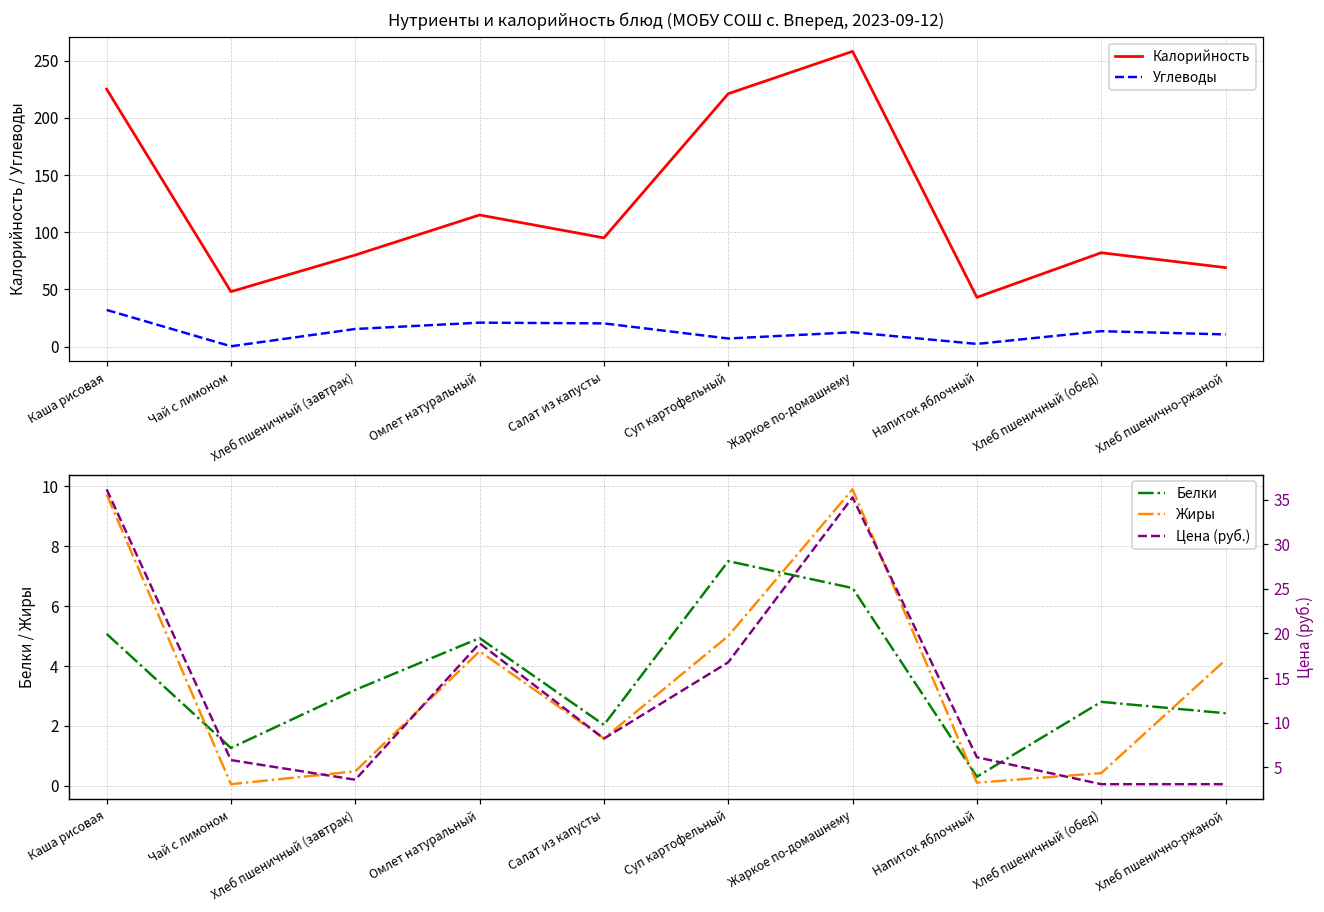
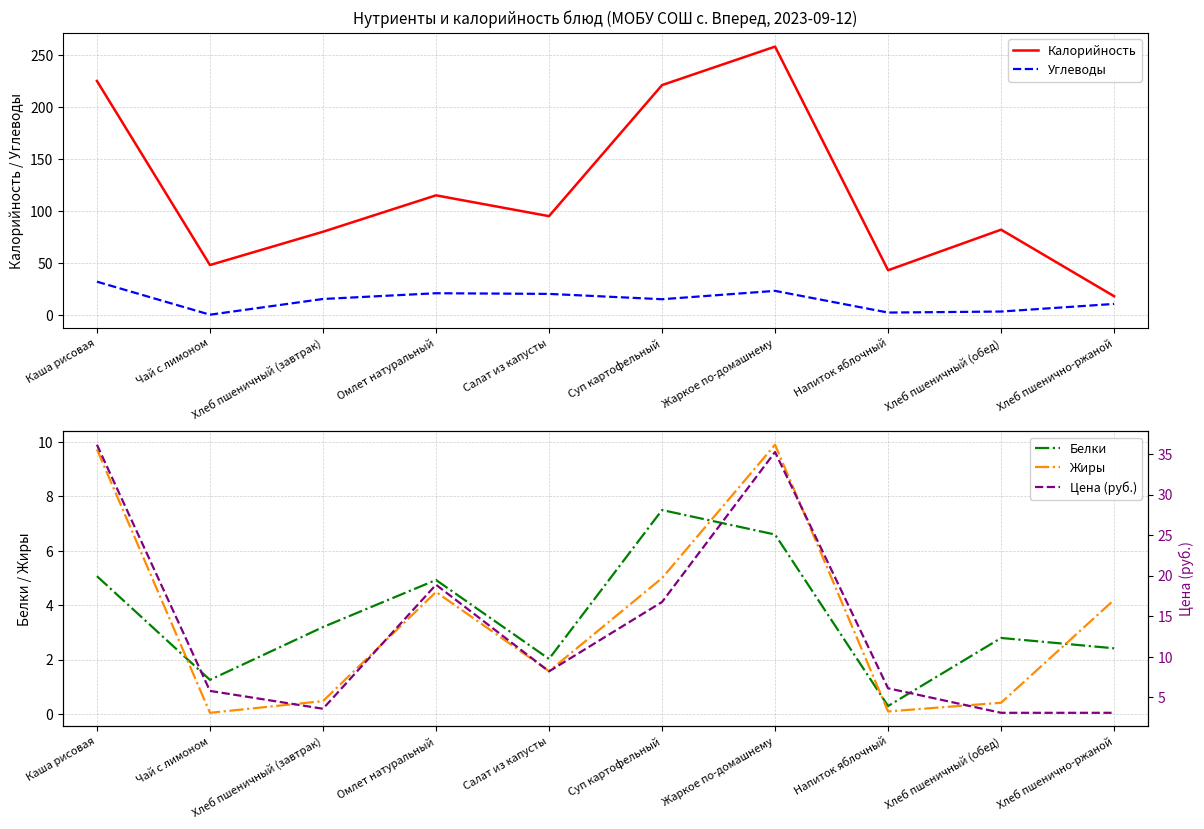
  {
    "Нутриенты и калорийность блюд (МОБУ СОШ с. Вперед, 2023-09-12)": {
      "Калорийность": {
        "Каша рисовая": 225,
        "Чай с лимоном": 48,
        "Хлеб пшеничный (завтрак)": 80,
        "Омлет натуральный": 115,
        "Салат из капусты": 95,
        "Суп картофельный": 221,
        "Жаркое по-домашнему": 258,
        "Напиток яблочный": 43,
        "Хлеб пшеничный (обед)": 82,
-       "Хлеб пшенично-ржаной": 69
+       "Хлеб пшенично-ржаной": 18
      },
      "Углеводы": {
        "Каша рисовая": 32,
        "Чай с лимоном": 0,
        "Хлеб пшеничный (завтрак)": 15,
        "Омлет натуральный": 21,
        "Салат из капусты": 20,
-       "Суп картофельный": 7,
-       "Жаркое по-домашнему": 13,
+       "Суп картофельный": 15,
+       "Жаркое по-домашнему": 23,
        "Напиток яблочный": 2,
-       "Хлеб пшеничный (обед)": 13,
+       "Хлеб пшеничный (обед)": 3,
        "Хлеб пшенично-ржаной": 11
      }
    }
  }
